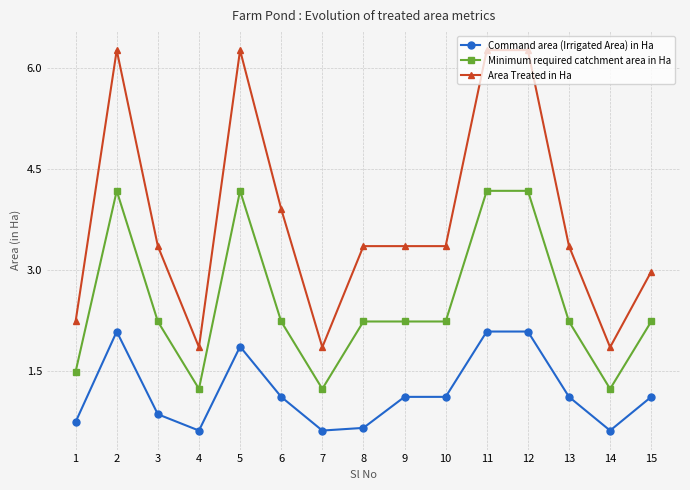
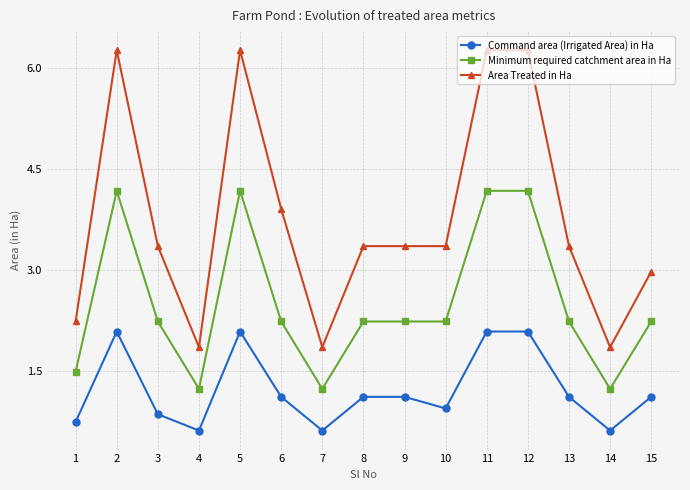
  {
    "Command area (Irrigated Area) in Ha": {
      "1": 0.7,
      "2": 2.1,
      "3": 0.9,
      "4": 0.6,
-     "5": 1.9,
+     "5": 2.1,
      "6": 1.1,
      "7": 0.6,
-     "8": 0.7,
+     "8": 1.1,
      "9": 1.1,
-     "10": 1.1,
+     "10": 0.9,
      "11": 2.1,
      "12": 2.1,
      "13": 1.1,
      "14": 0.6,
      "15": 1.1
    },
    "Minimum required catchment area in Ha": {
      "1": 1.5,
      "2": 4.2,
      "3": 2.2,
      "4": 1.2,
      "5": 4.2,
      "6": 2.2,
      "7": 1.2,
      "8": 2.2,
      "9": 2.2,
      "10": 2.2,
      "11": 4.2,
      "12": 4.2,
      "13": 2.2,
      "14": 1.2,
      "15": 2.2
    },
    "Area Treated in Ha": {
      "1": 2.2,
      "2": 6.3,
      "3": 3.4,
      "4": 1.9,
      "5": 6.3,
      "6": 3.9,
      "7": 1.9,
      "8": 3.4,
      "9": 3.4,
      "10": 3.4,
      "13": 3.4,
      "14": 1.9,
      "15": 3.0
    }
  }
